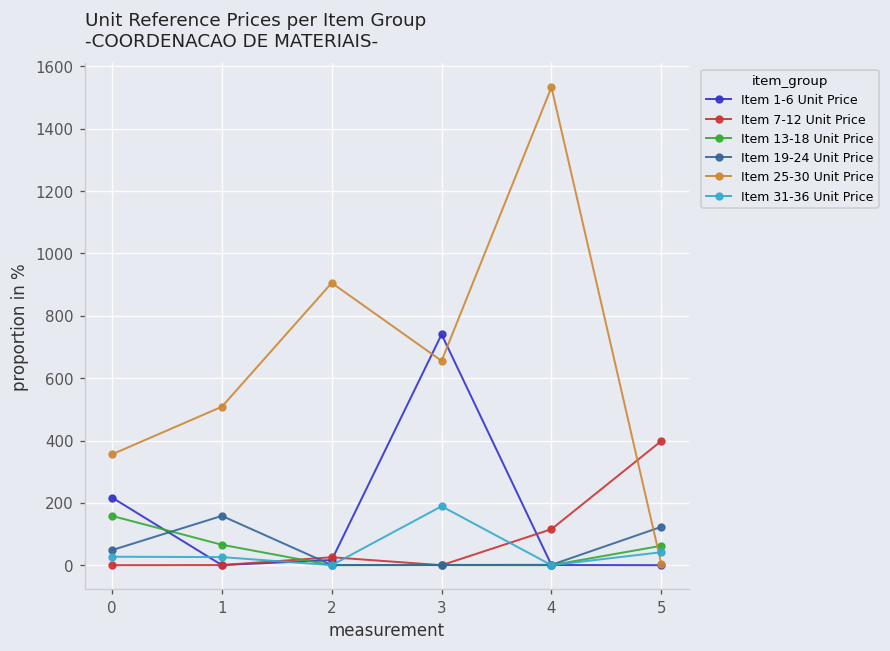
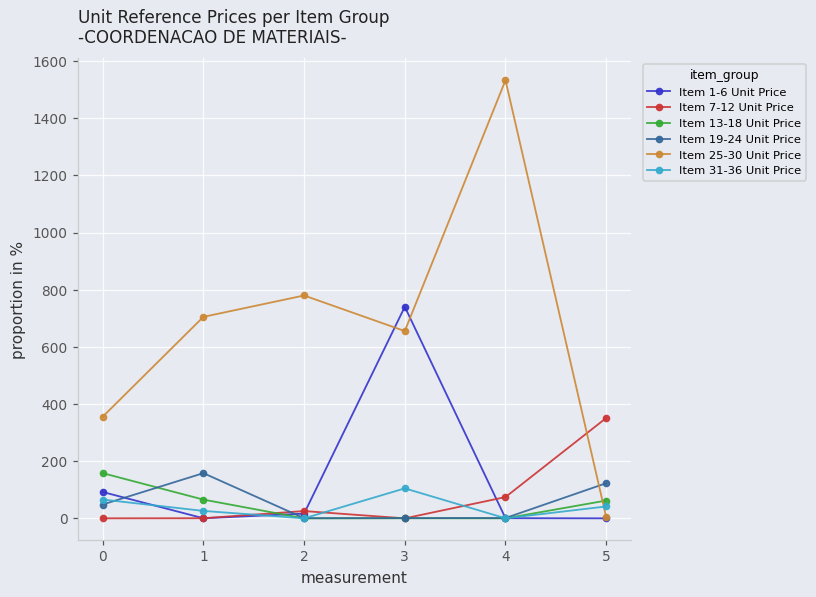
  {
    "Item 1-6 Unit Price": {
-     "0": 220,
+     "0": 90,
      "3": 740
    },
    "Item 7-12 Unit Price": {
      "0": 0,
-     "4": 120,
-     "5": 400
+     "4": 70,
+     "5": 350
    },
    "Item 13-18 Unit Price": {
      "0": 160,
      "1": 70,
      "5": 60
    },
    "Item 19-24 Unit Price": {
      "0": 50,
      "1": 160,
      "5": 120
    },
    "Item 25-30 Unit Price": {
      "0": 360,
-     "1": 510,
-     "2": 910,
+     "1": 710,
+     "2": 780,
      "3": 660,
      "4": 1530
    },
    "Item 31-36 Unit Price": {
-     "0": 30,
+     "0": 70,
      "1": 30,
-     "3": 190,
+     "3": 100,
      "5": 40
    }
  }
